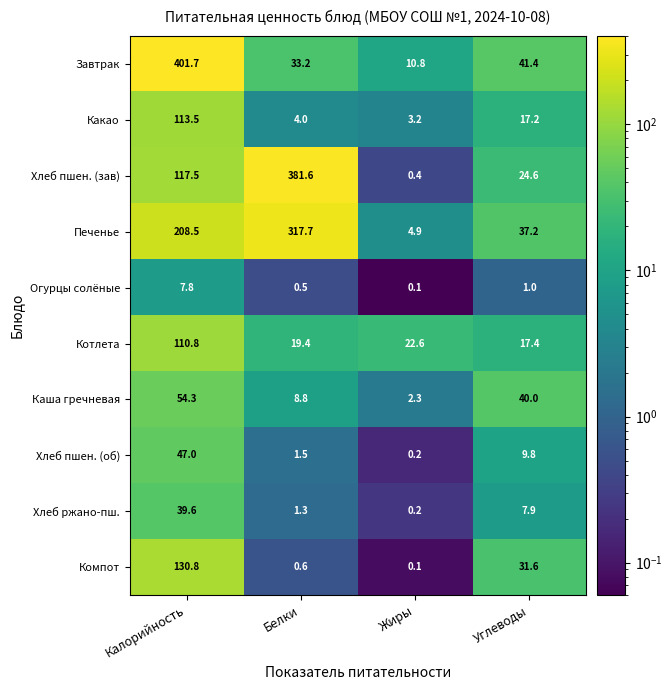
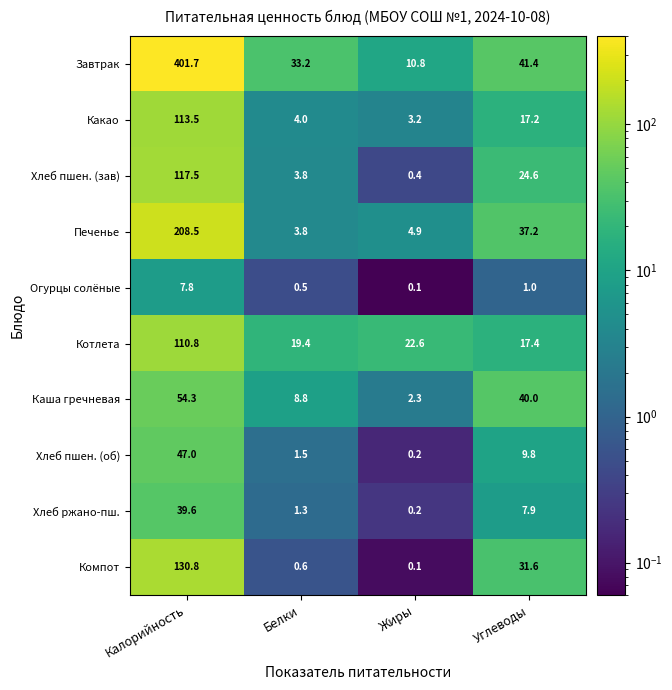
  {
    "Завтрак": {
      "Калорийность": 401.7,
      "Белки": 33.2,
      "Жиры": 10.8,
      "Углеводы": 41.4
    },
    "Какао": {
      "Калорийность": 113.5,
      "Белки": 4.0,
      "Жиры": 3.2,
      "Углеводы": 17.2
    },
    "Хлеб пшен. (зав)": {
      "Калорийность": 117.5,
-     "Белки": 381.6,
+     "Белки": 3.8,
      "Жиры": 0.4,
      "Углеводы": 24.6
    },
    "Печенье": {
      "Калорийность": 208.5,
-     "Белки": 317.7,
+     "Белки": 3.8,
      "Жиры": 4.9,
      "Углеводы": 37.2
    },
    "Огурцы солёные": {
      "Калорийность": 7.8,
      "Белки": 0.5,
      "Жиры": 0.1,
      "Углеводы": 1.0
    },
    "Котлета": {
      "Калорийность": 110.8,
      "Белки": 19.4,
      "Жиры": 22.6,
      "Углеводы": 17.4
    },
    "Каша гречневая": {
      "Калорийность": 54.3,
      "Белки": 8.8,
      "Жиры": 2.3,
      "Углеводы": 40.0
    },
    "Хлеб пшен. (об)": {
      "Калорийность": 47.0,
      "Белки": 1.5,
      "Жиры": 0.2,
      "Углеводы": 9.8
    },
    "Хлеб ржано-пш.": {
      "Калорийность": 39.6,
      "Белки": 1.3,
      "Жиры": 0.2,
      "Углеводы": 7.9
    },
    "Компот": {
      "Калорийность": 130.8,
      "Белки": 0.6,
      "Жиры": 0.1,
      "Углеводы": 31.6
    }
  }
